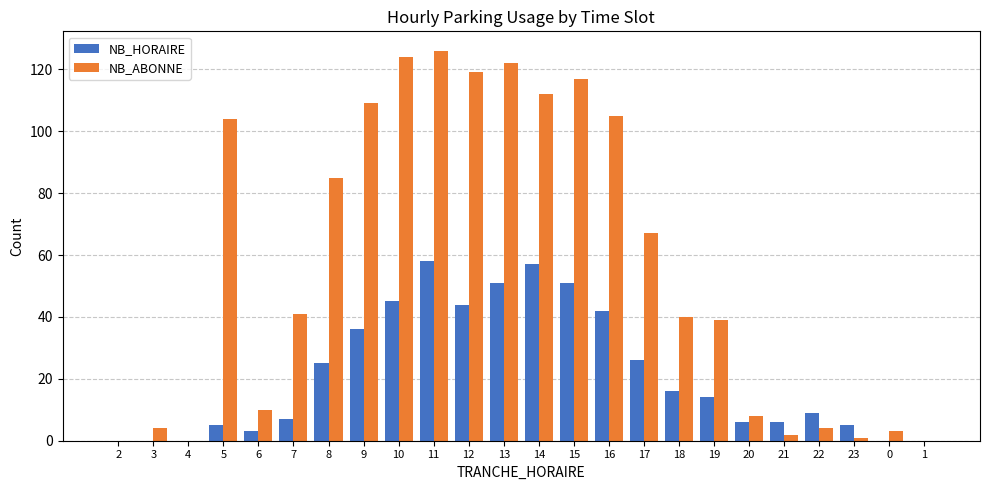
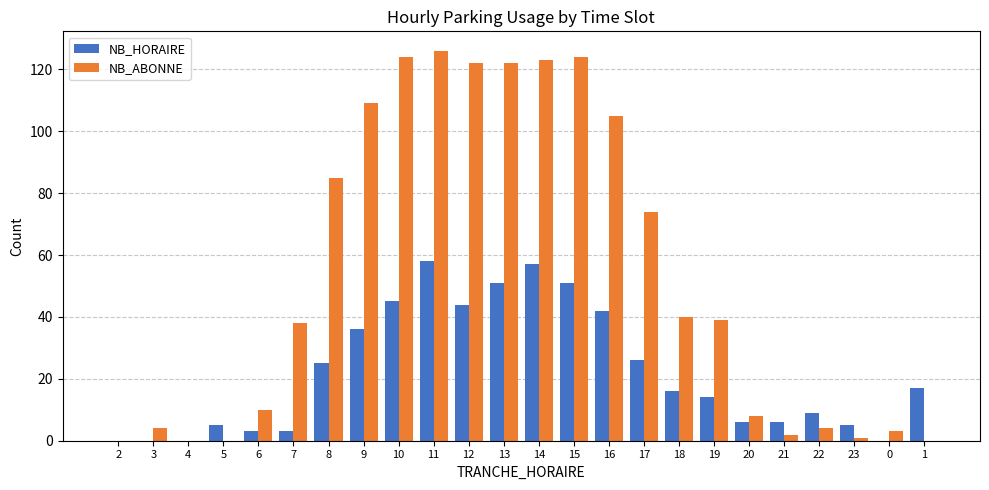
  {
    "NB_HORAIRE": {
      "2": 0,
      "3": 0,
      "4": 0,
      "5": 5,
      "6": 3,
-     "7": 7,
+     "7": 3,
      "8": 25,
      "9": 36,
      "10": 45,
      "11": 58,
      "12": 44,
      "13": 51,
      "14": 57,
      "15": 51,
      "16": 42,
      "17": 26,
      "18": 16,
      "19": 14,
      "20": 6,
      "21": 6,
      "22": 9,
      "23": 5,
      "0": 0,
-     "1": 0
+     "1": 17
    },
    "NB_ABONNE": {
      "2": 0,
      "3": 4,
      "4": 0,
-     "5": 104,
+     "5": 0,
      "6": 10,
-     "7": 41,
+     "7": 38,
      "8": 85,
      "9": 109,
      "10": 124,
      "11": 126,
-     "12": 119,
+     "12": 122,
      "13": 122,
-     "14": 112,
-     "15": 117,
+     "14": 123,
+     "15": 124,
      "16": 105,
-     "17": 67,
+     "17": 74,
      "18": 40,
      "19": 39,
      "20": 8,
      "21": 2,
      "22": 4,
      "23": 1,
      "0": 3,
      "1": 0
    }
  }
